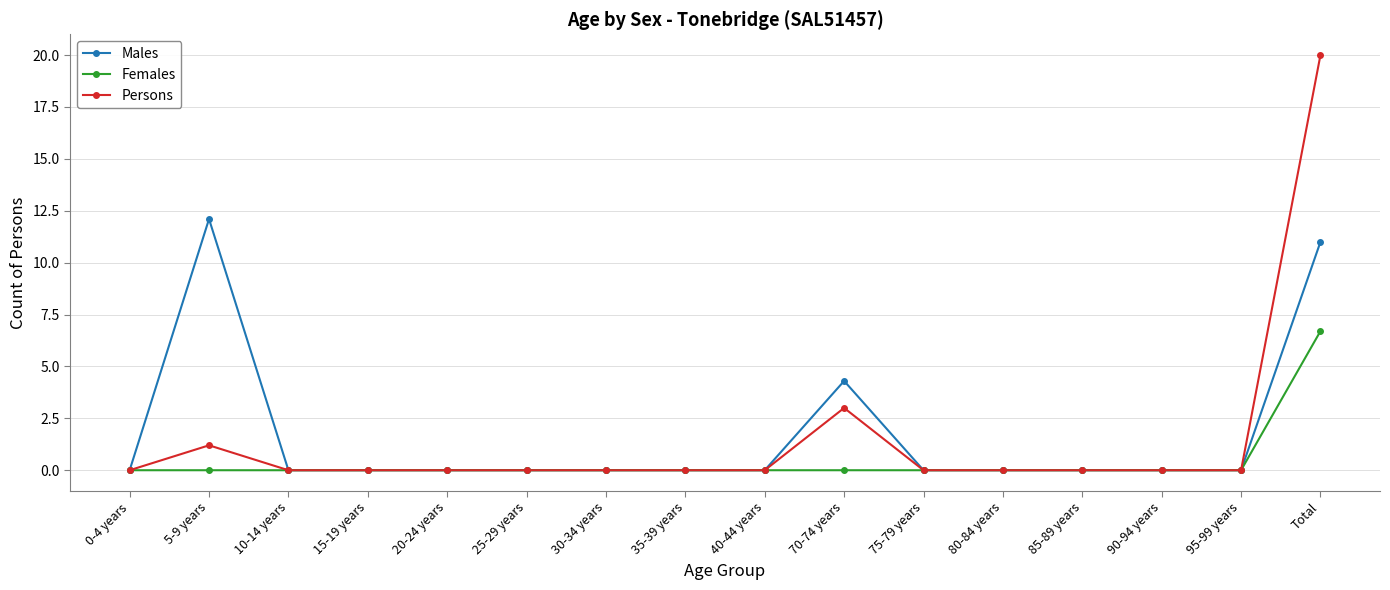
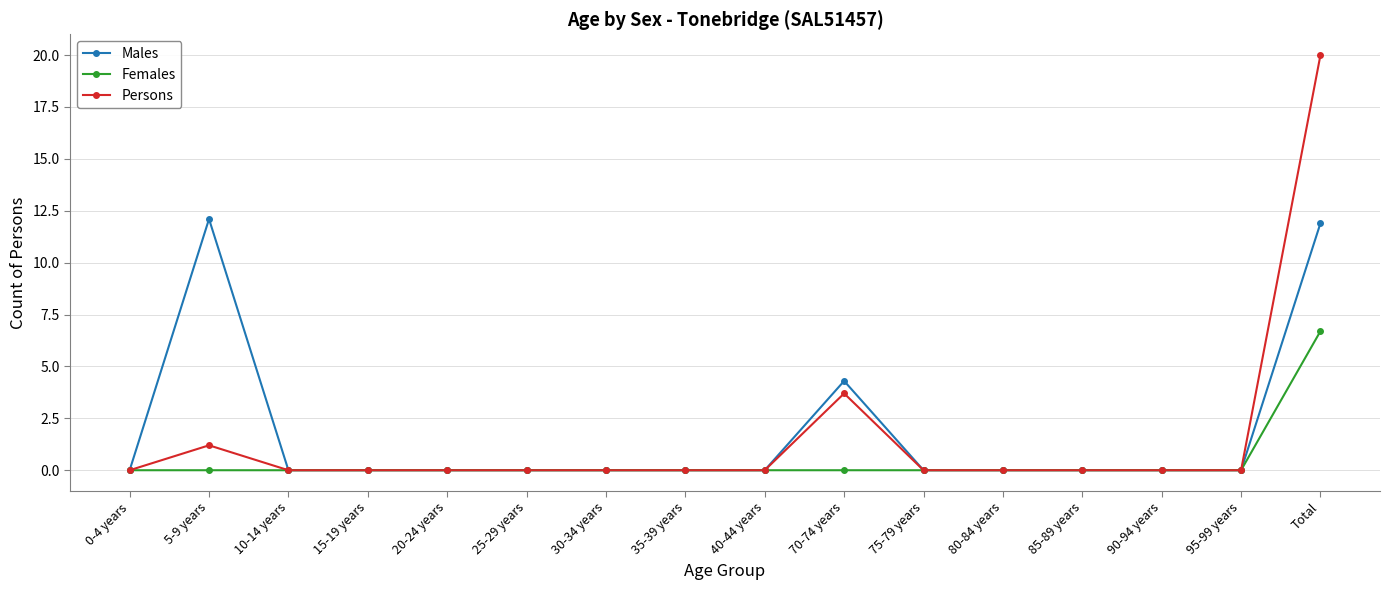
  {
    "Males": {
      "5-9 years": 12.1,
      "70-74 years": 4.3,
-     "Total": 11.0
+     "Total": 11.9
    },
    "Females": {
      "5-9 years": 0.0,
      "70-74 years": 0.0,
      "Total": 6.7
    },
    "Persons": {
      "5-9 years": 1.2,
-     "70-74 years": 3.0,
+     "70-74 years": 3.7,
      "Total": 20.0
    }
  }
